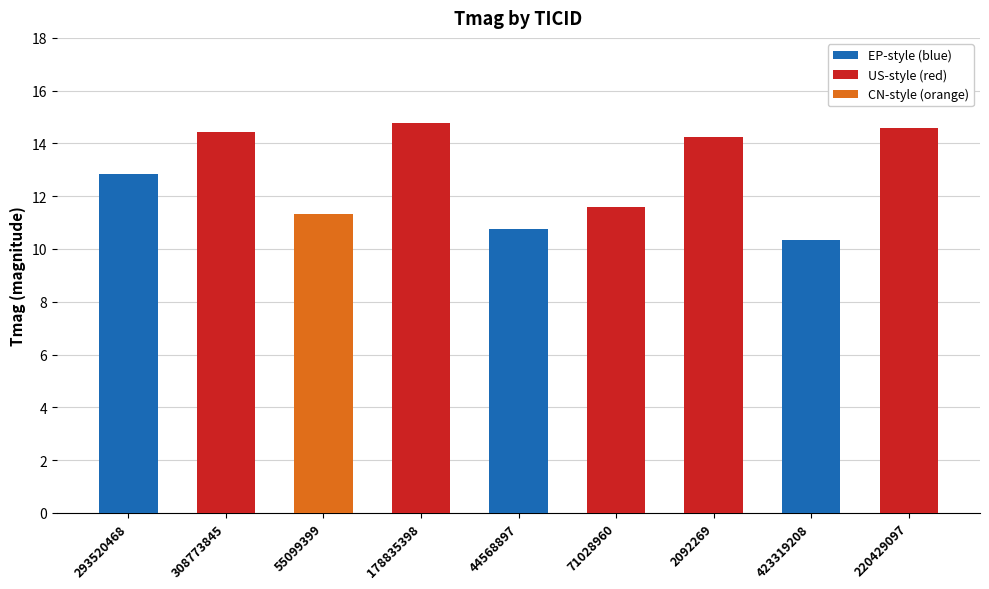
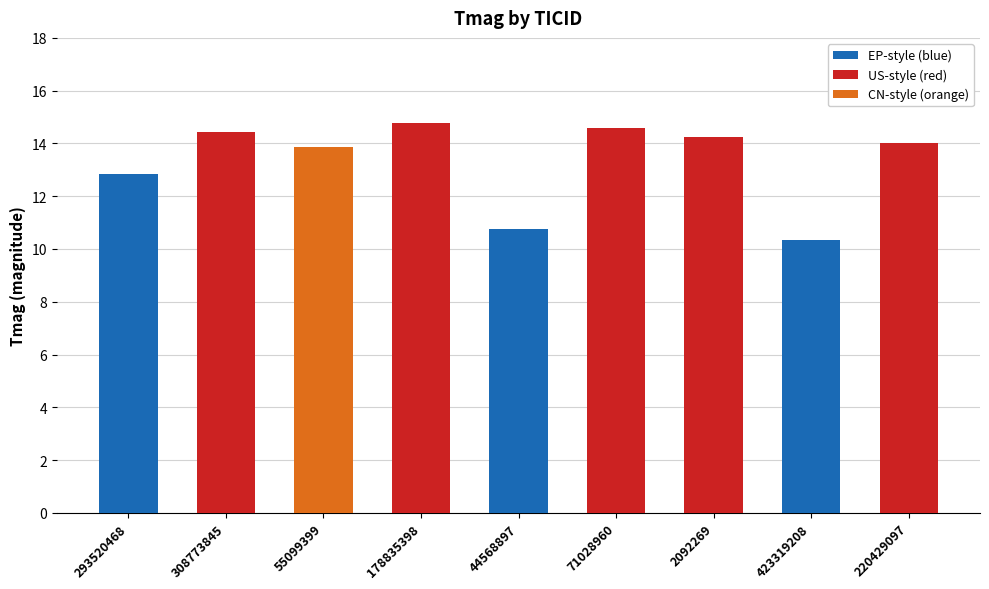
  {
    "293520468": 12.9,
    "308773845": 14.5,
-   "55099399": 11.3,
+   "55099399": 13.9,
    "178835398": 14.8,
    "44568897": 10.8,
-   "71028960": 11.6,
+   "71028960": 14.6,
    "2092269": 14.3,
    "423319208": 10.3,
-   "220429097": 14.6
+   "220429097": 14.0
  }
